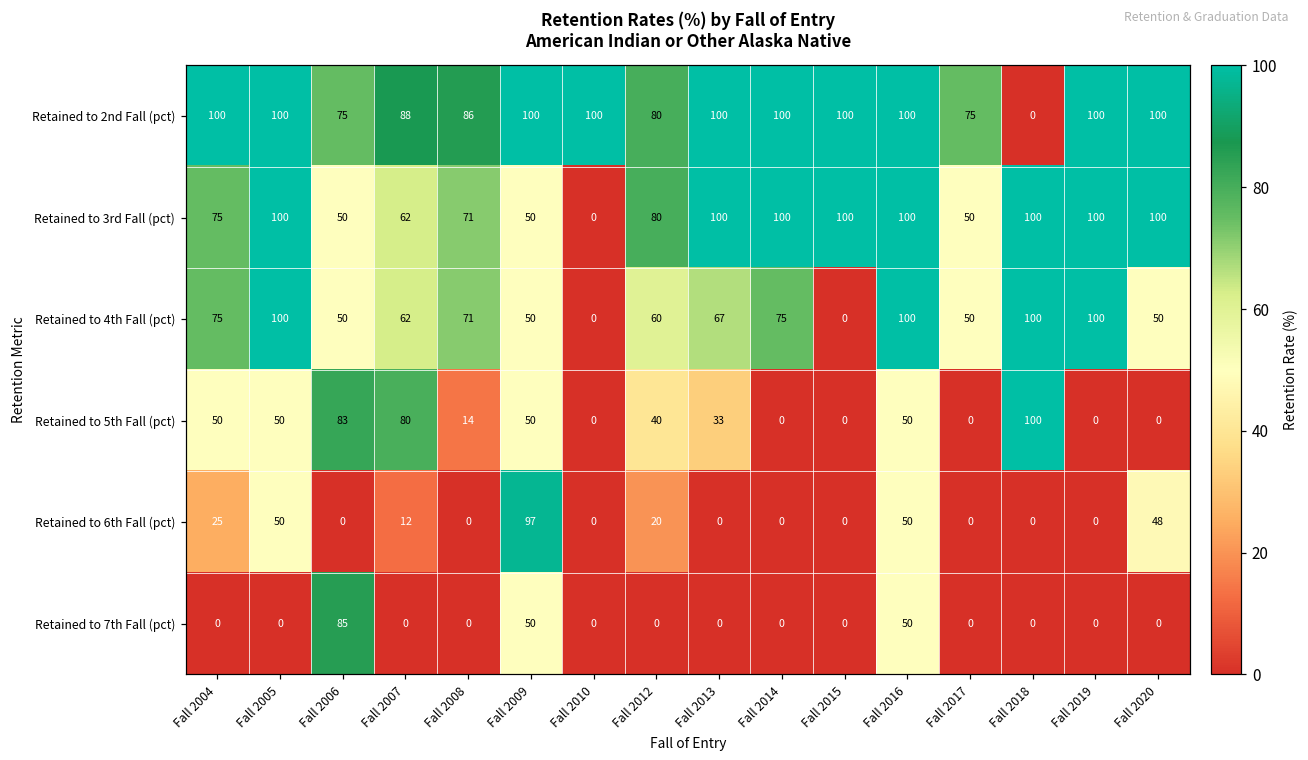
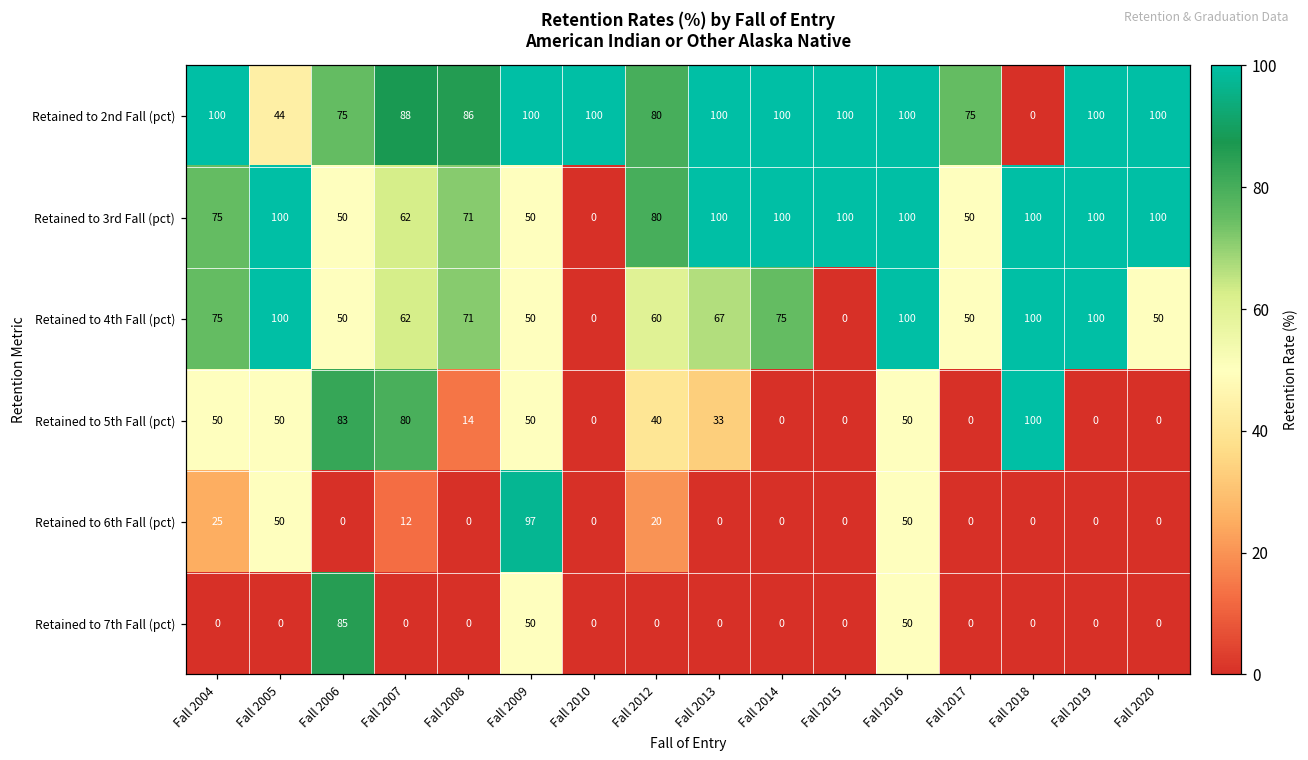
  {
    "Retained to 2nd Fall (pct)": {
      "Fall 2004": 100,
-     "Fall 2005": 100,
+     "Fall 2005": 44,
      "Fall 2006": 75,
      "Fall 2007": 88,
      "Fall 2008": 86,
      "Fall 2009": 100,
      "Fall 2010": 100,
      "Fall 2012": 80,
      "Fall 2013": 100,
      "Fall 2014": 100,
      "Fall 2015": 100,
      "Fall 2016": 100,
      "Fall 2017": 75,
      "Fall 2018": 0,
      "Fall 2019": 100,
      "Fall 2020": 100
    },
    "Retained to 3rd Fall (pct)": {
      "Fall 2004": 75,
      "Fall 2005": 100,
      "Fall 2006": 50,
      "Fall 2007": 62,
      "Fall 2008": 71,
      "Fall 2009": 50,
      "Fall 2010": 0,
      "Fall 2012": 80,
      "Fall 2013": 100,
      "Fall 2014": 100,
      "Fall 2015": 100,
      "Fall 2016": 100,
      "Fall 2017": 50,
      "Fall 2018": 100,
      "Fall 2019": 100,
      "Fall 2020": 100
    },
    "Retained to 4th Fall (pct)": {
      "Fall 2004": 75,
      "Fall 2005": 100,
      "Fall 2006": 50,
      "Fall 2007": 62,
      "Fall 2008": 71,
      "Fall 2009": 50,
      "Fall 2010": 0,
      "Fall 2012": 60,
      "Fall 2013": 67,
      "Fall 2014": 75,
      "Fall 2015": 0,
      "Fall 2016": 100,
      "Fall 2017": 50,
      "Fall 2018": 100,
      "Fall 2019": 100,
      "Fall 2020": 50
    },
    "Retained to 5th Fall (pct)": {
      "Fall 2004": 50,
      "Fall 2005": 50,
      "Fall 2006": 83,
      "Fall 2007": 80,
      "Fall 2008": 14,
      "Fall 2009": 50,
      "Fall 2010": 0,
      "Fall 2012": 40,
      "Fall 2013": 33,
      "Fall 2014": 0,
      "Fall 2015": 0,
      "Fall 2016": 50,
      "Fall 2017": 0,
      "Fall 2018": 100,
      "Fall 2019": 0,
      "Fall 2020": 0
    },
    "Retained to 6th Fall (pct)": {
      "Fall 2004": 25,
      "Fall 2005": 50,
      "Fall 2006": 0,
      "Fall 2007": 12,
      "Fall 2008": 0,
      "Fall 2009": 97,
      "Fall 2010": 0,
      "Fall 2012": 20,
      "Fall 2013": 0,
      "Fall 2014": 0,
      "Fall 2015": 0,
      "Fall 2016": 50,
      "Fall 2017": 0,
      "Fall 2018": 0,
      "Fall 2019": 0,
-     "Fall 2020": 48
+     "Fall 2020": 0
    },
    "Retained to 7th Fall (pct)": {
      "Fall 2004": 0,
      "Fall 2005": 0,
      "Fall 2006": 85,
      "Fall 2007": 0,
      "Fall 2008": 0,
      "Fall 2009": 50,
      "Fall 2010": 0,
      "Fall 2012": 0,
      "Fall 2013": 0,
      "Fall 2014": 0,
      "Fall 2015": 0,
      "Fall 2016": 50,
      "Fall 2017": 0,
      "Fall 2018": 0,
      "Fall 2019": 0,
      "Fall 2020": 0
    }
  }
